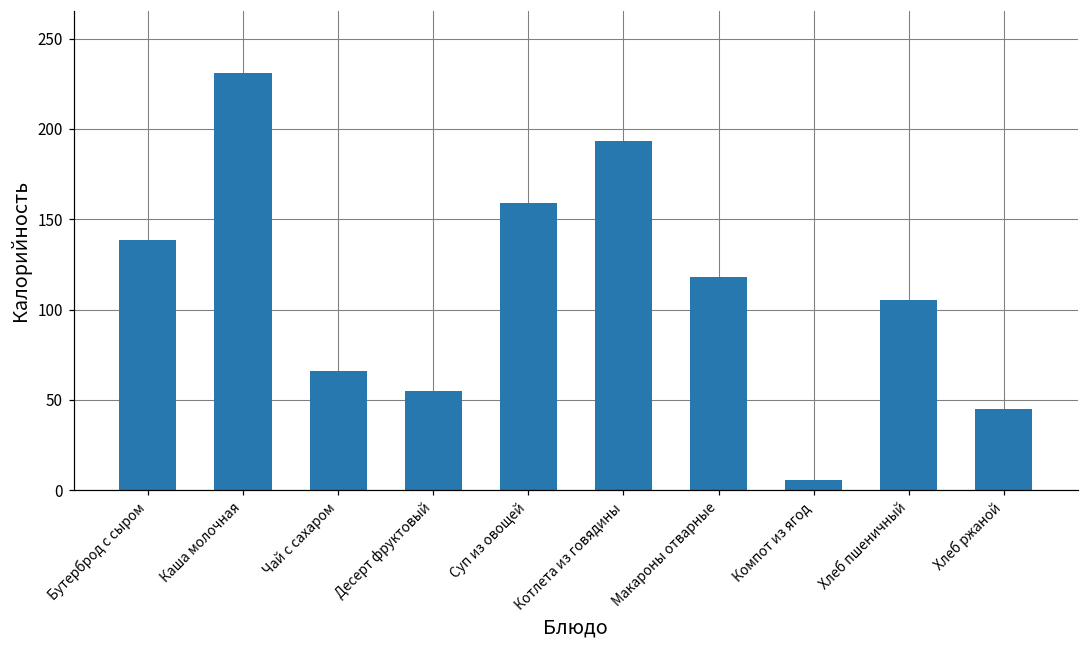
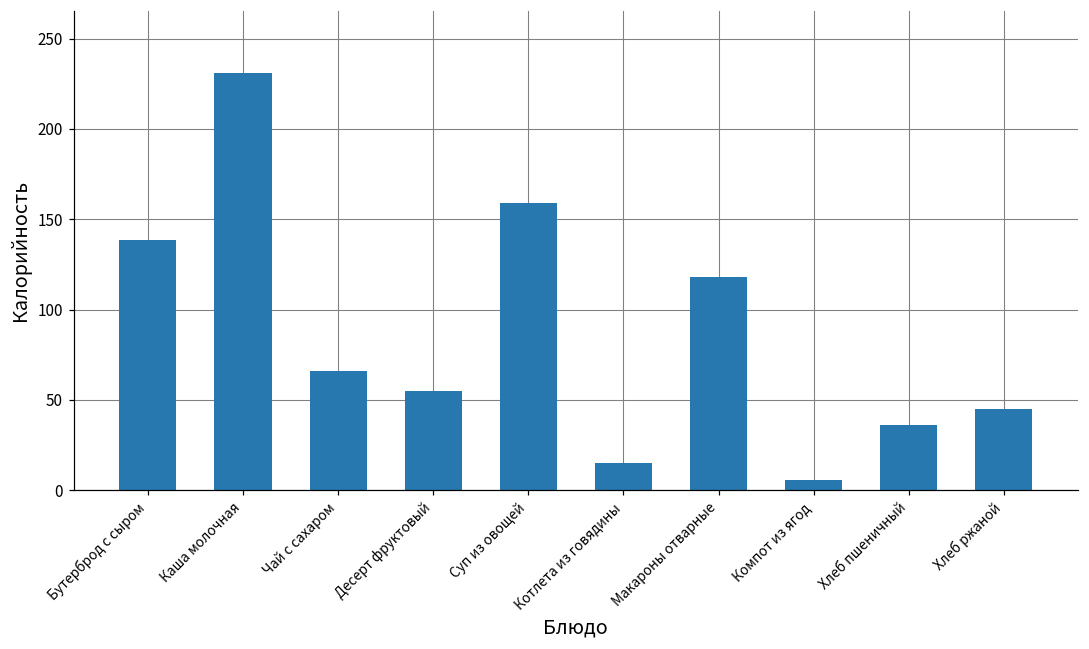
  {
    "Бутерброд с сыром": 139,
    "Каша молочная": 231,
    "Чай с сахаром": 66,
    "Десерт фруктовый": 55,
    "Суп из овощей": 159,
-   "Котлета из говядины": 193,
+   "Котлета из говядины": 15,
    "Макароны отварные": 118,
    "Компот из ягод": 6,
-   "Хлеб пшеничный": 105,
+   "Хлеб пшеничный": 36,
    "Хлеб ржаной": 45
  }
